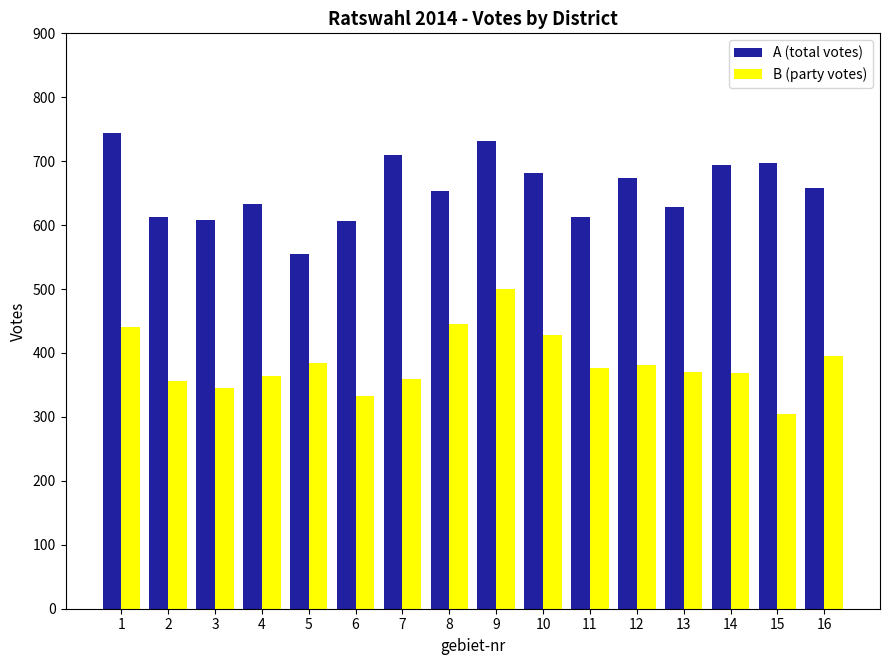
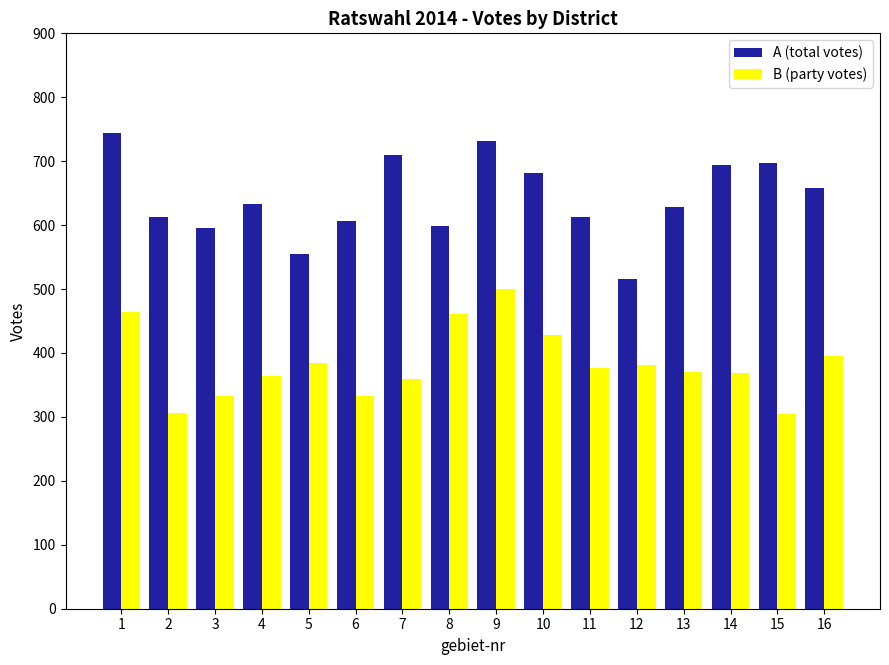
  {
    "A (total votes)": {
      "1": 740,
      "2": 610,
-     "3": 610,
+     "3": 600,
      "4": 630,
      "5": 560,
      "6": 610,
      "7": 710,
-     "8": 650,
+     "8": 600,
      "9": 730,
      "10": 680,
      "11": 610,
-     "12": 670,
+     "12": 520,
      "13": 630,
      "14": 690,
      "15": 700,
      "16": 660
    },
    "B (party votes)": {
-     "1": 440,
-     "2": 360,
-     "3": 350,
+     "1": 460,
+     "2": 310,
+     "3": 330,
      "4": 360,
      "5": 390,
      "6": 330,
      "7": 360,
-     "8": 450,
+     "8": 460,
      "9": 500,
      "10": 430,
      "11": 380,
      "12": 380,
      "13": 370,
      "14": 370,
      "15": 310,
      "16": 400
    }
  }
